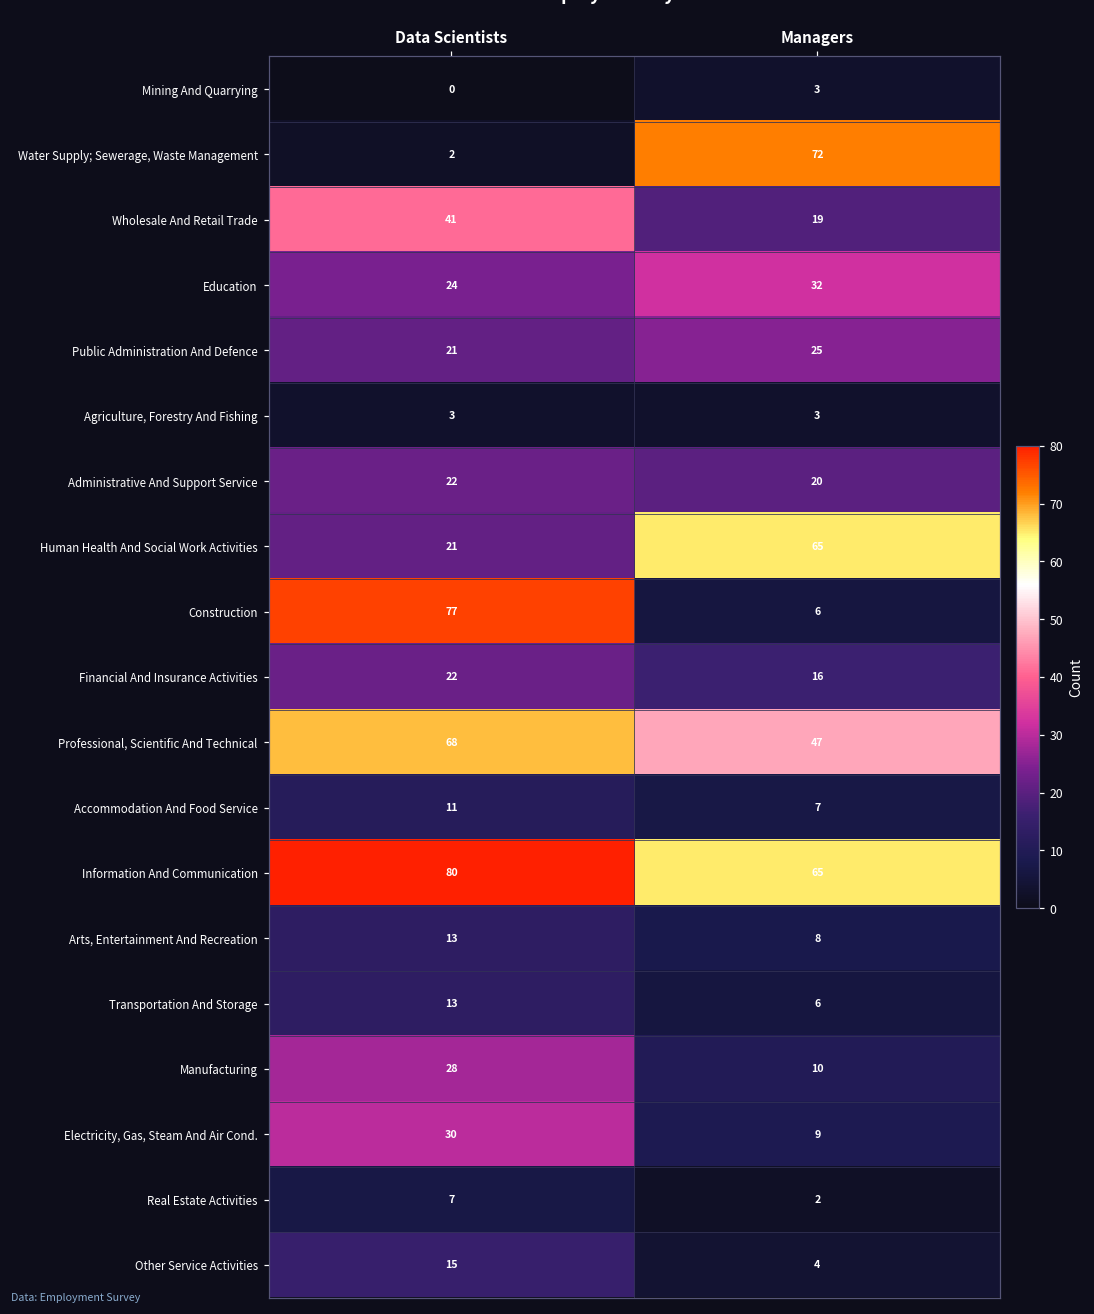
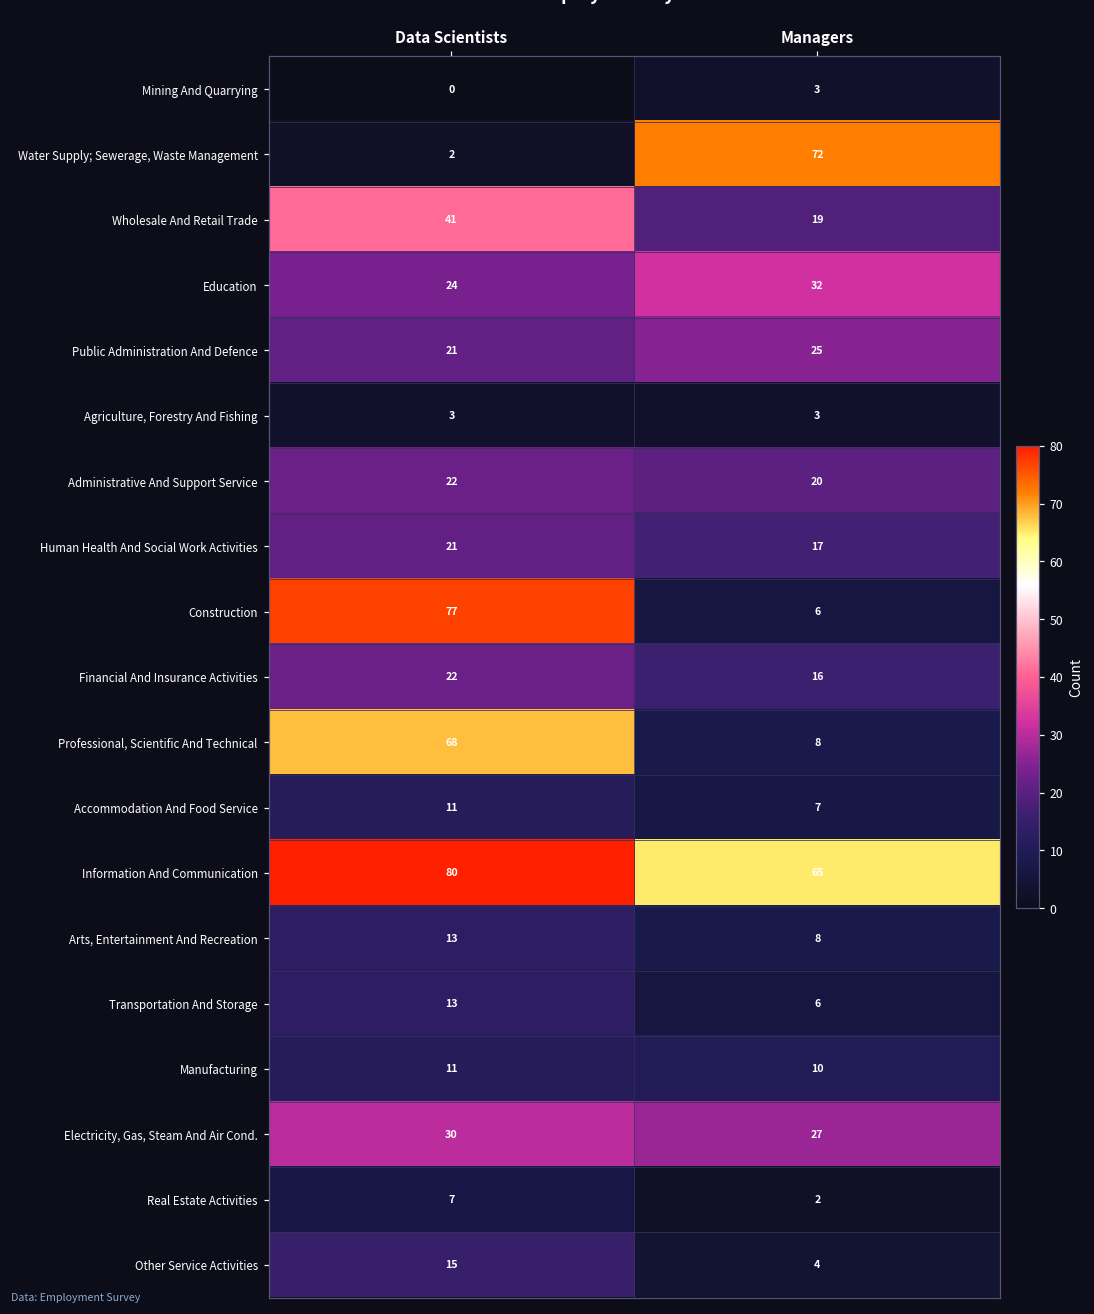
  {
    "Mining And Quarrying": {
      "Data Scientists": 0,
      "Managers": 3
    },
    "Water Supply; Sewerage, Waste Management": {
      "Data Scientists": 2,
      "Managers": 72
    },
    "Wholesale And Retail Trade": {
      "Data Scientists": 41,
      "Managers": 19
    },
    "Education": {
      "Data Scientists": 24,
      "Managers": 32
    },
    "Public Administration And Defence": {
      "Data Scientists": 21,
      "Managers": 25
    },
    "Agriculture, Forestry And Fishing": {
      "Data Scientists": 3,
      "Managers": 3
    },
    "Administrative And Support Service": {
      "Data Scientists": 22,
      "Managers": 20
    },
    "Human Health And Social Work Activities": {
      "Data Scientists": 21,
-     "Managers": 65
+     "Managers": 17
    },
    "Construction": {
      "Data Scientists": 77,
      "Managers": 6
    },
    "Financial And Insurance Activities": {
      "Data Scientists": 22,
      "Managers": 16
    },
    "Professional, Scientific And Technical": {
      "Data Scientists": 68,
-     "Managers": 47
+     "Managers": 8
    },
    "Accommodation And Food Service": {
      "Data Scientists": 11,
      "Managers": 7
    },
    "Information And Communication": {
      "Data Scientists": 80,
      "Managers": 65
    },
    "Arts, Entertainment And Recreation": {
      "Data Scientists": 13,
      "Managers": 8
    },
    "Transportation And Storage": {
      "Data Scientists": 13,
      "Managers": 6
    },
    "Manufacturing": {
-     "Data Scientists": 28,
+     "Data Scientists": 11,
      "Managers": 10
    },
    "Electricity, Gas, Steam And Air Cond.": {
      "Data Scientists": 30,
-     "Managers": 9
+     "Managers": 27
    },
    "Real Estate Activities": {
      "Data Scientists": 7,
      "Managers": 2
    },
    "Other Service Activities": {
      "Data Scientists": 15,
      "Managers": 4
    }
  }
